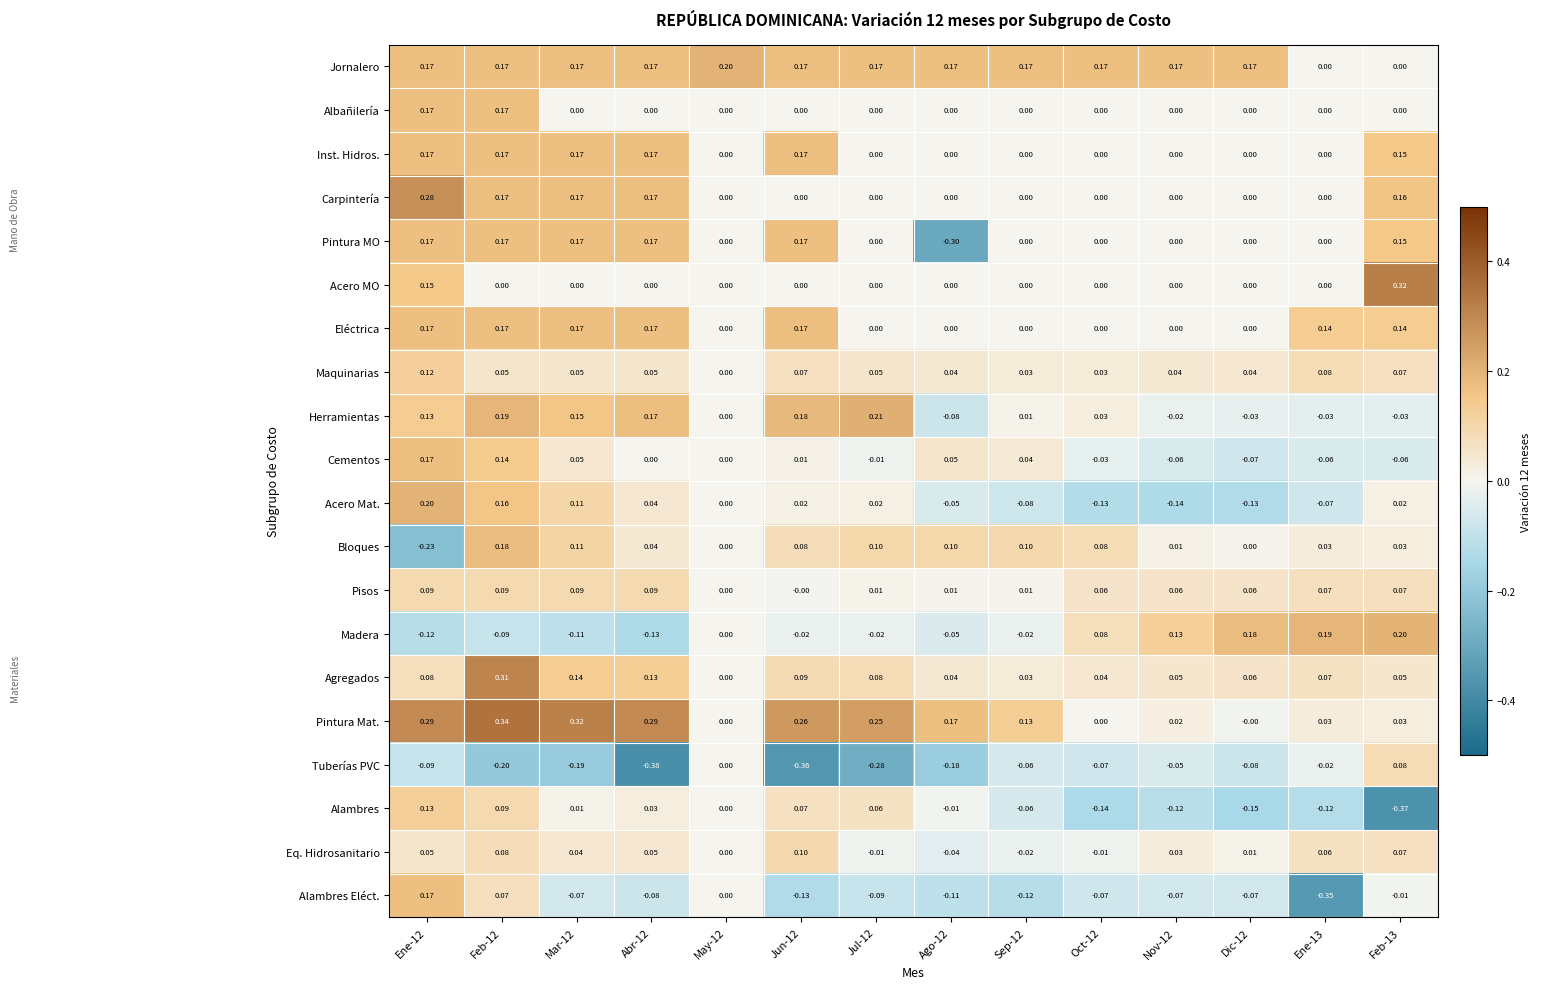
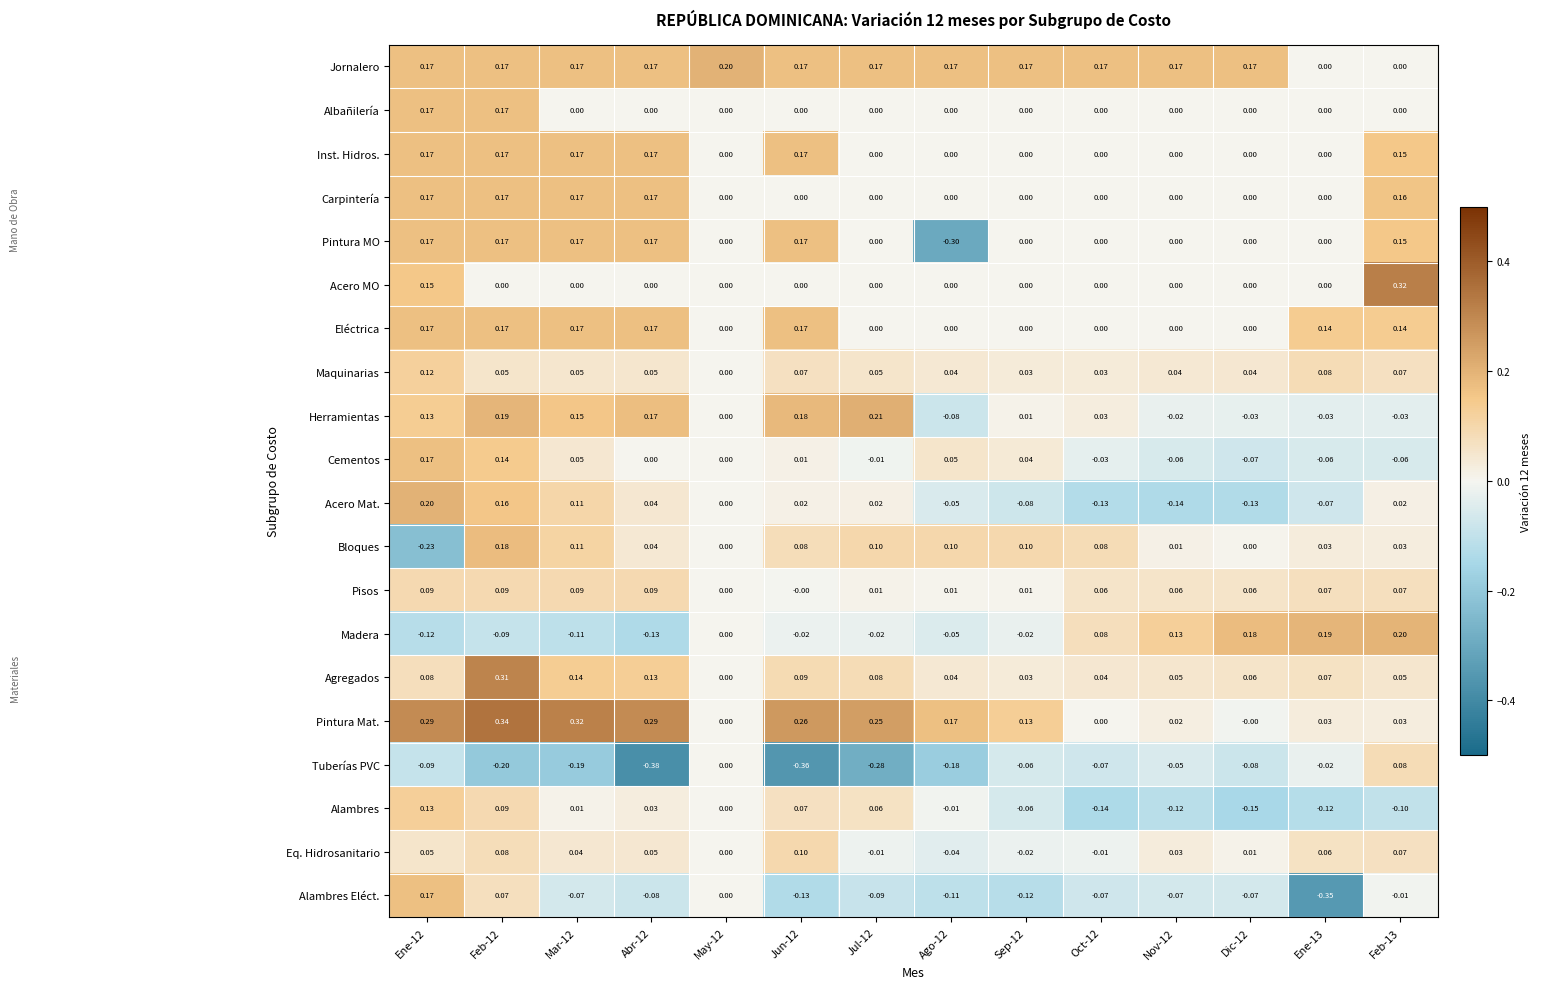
  {
    "Carpintería": {
-     "Ene-12": 0.28,
+     "Ene-12": 0.17,
      "Feb-12": 0.17,
      "Mar-12": 0.17,
      "Abr-12": 0.17,
      "May-12": 0.00,
      "Jun-12": 0.00,
      "Jul-12": 0.00,
      "Ago-12": 0.00,
      "Sep-12": 0.00,
      "Oct-12": 0.00,
      "Nov-12": 0.00,
      "Dic-12": 0.00,
      "Ene-13": 0.00,
      "Feb-13": 0.16
    },
    "Alambres": {
      "Ene-12": 0.13,
      "Feb-12": 0.09,
      "Mar-12": 0.01,
      "Abr-12": 0.03,
      "May-12": 0.00,
      "Jun-12": 0.07,
      "Jul-12": 0.06,
      "Ago-12": -0.01,
      "Sep-12": -0.06,
      "Oct-12": -0.14,
      "Nov-12": -0.12,
      "Dic-12": -0.15,
      "Ene-13": -0.12,
-     "Feb-13": -0.37
+     "Feb-13": -0.10
    }
  }
